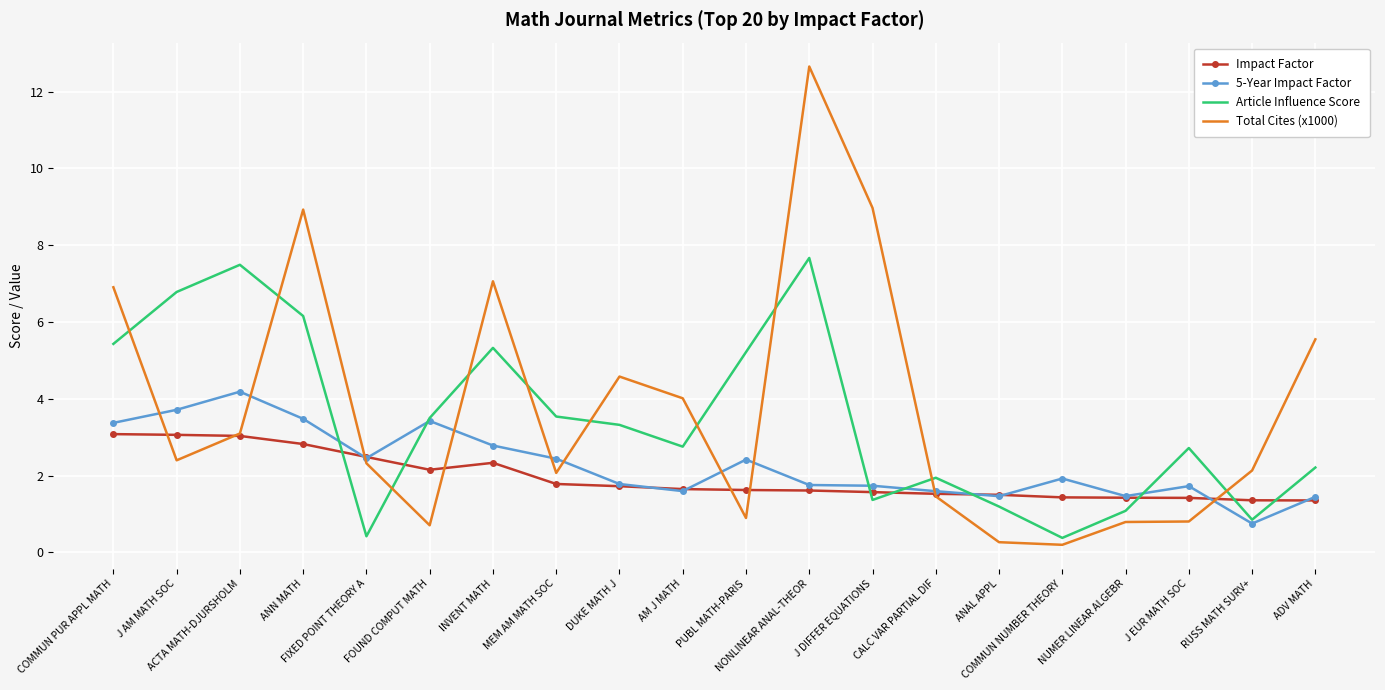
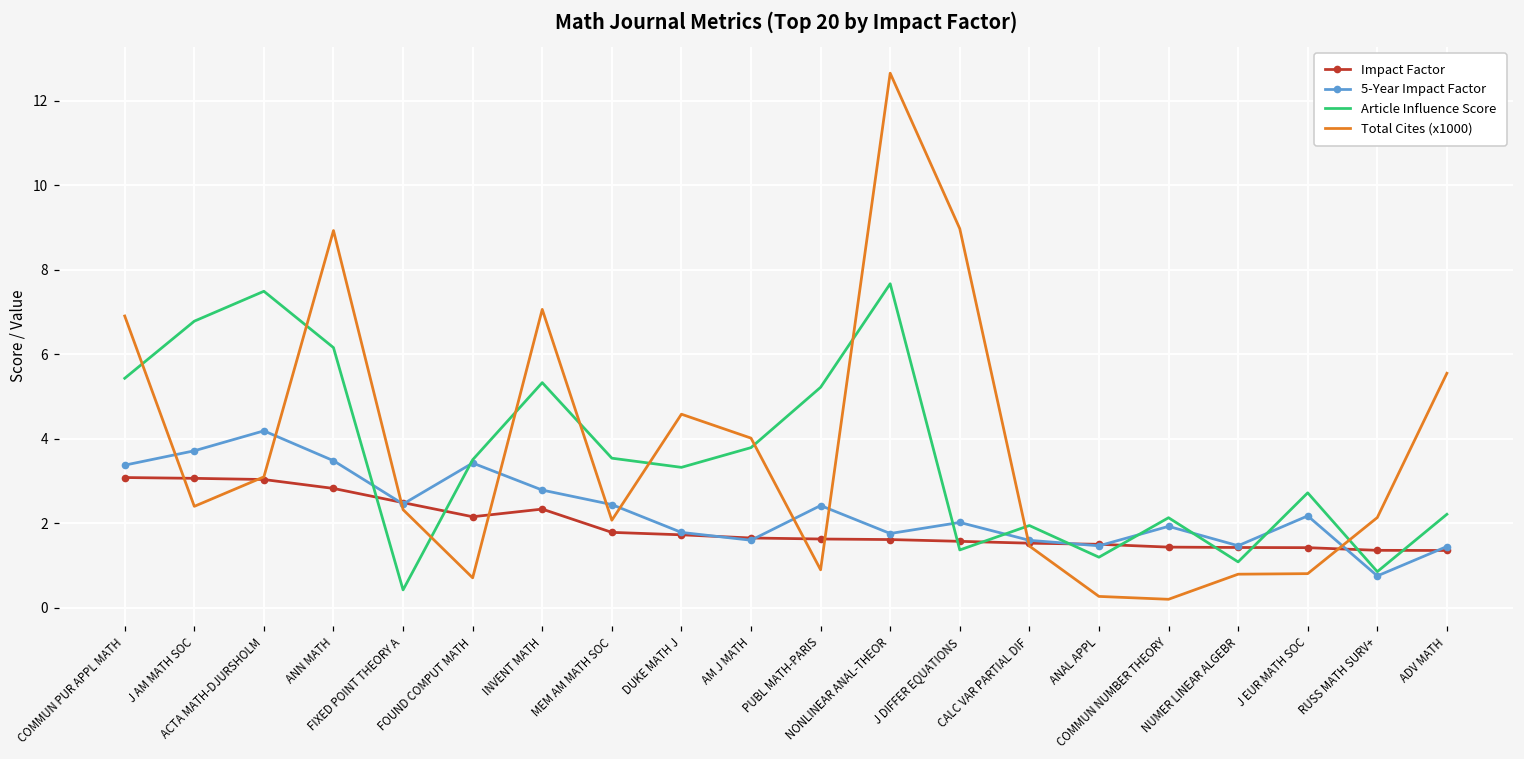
  {
    "Impact Factor": {
      "COMMUN PUR APPL MATH": 3.1,
      "J AM MATH SOC": 3.1,
      "ANN MATH": 2.8,
      "FOUND COMPUT MATH": 2.2,
      "INVENT MATH": 2.3,
      "MEM AM MATH SOC": 1.8,
      "PUBL MATH-PARIS": 1.6,
      "NONLINEAR ANAL-THEOR": 1.6,
      "J DIFFER EQUATIONS": 1.6,
      "CALC VAR PARTIAL DIF": 1.5,
      "COMMUN NUMBER THEORY": 1.4,
      "J EUR MATH SOC": 1.4,
      "RUSS MATH SURV+": 1.4,
      "ADV MATH": 1.4
    },
    "5-Year Impact Factor": {
      "COMMUN PUR APPL MATH": 3.4,
      "J AM MATH SOC": 3.7,
      "ACTA MATH-DJURSHOLM": 4.2,
      "ANN MATH": 3.5,
      "FOUND COMPUT MATH": 3.4,
      "INVENT MATH": 2.8,
      "MEM AM MATH SOC": 2.4,
      "PUBL MATH-PARIS": 2.4,
      "NONLINEAR ANAL-THEOR": 1.8,
-     "J DIFFER EQUATIONS": 1.7,
+     "J DIFFER EQUATIONS": 2.0,
      "CALC VAR PARTIAL DIF": 1.6,
      "COMMUN NUMBER THEORY": 1.9,
-     "J EUR MATH SOC": 1.7,
+     "J EUR MATH SOC": 2.2,
      "RUSS MATH SURV+": 0.8,
      "ADV MATH": 1.4
    },
    "Article Influence Score": {
      "COMMUN PUR APPL MATH": 5.4,
      "J AM MATH SOC": 6.8,
      "ACTA MATH-DJURSHOLM": 7.5,
      "ANN MATH": 6.2,
      "FIXED POINT THEORY A": 0.4,
      "FOUND COMPUT MATH": 3.5,
      "INVENT MATH": 5.3,
      "MEM AM MATH SOC": 3.5,
      "DUKE MATH J": 3.3,
-     "AM J MATH": 2.8,
+     "AM J MATH": 3.8,
      "PUBL MATH-PARIS": 5.2,
      "NONLINEAR ANAL-THEOR": 7.7,
      "J DIFFER EQUATIONS": 1.4,
      "CALC VAR PARTIAL DIF": 1.9,
      "ANAL APPL": 1.2,
-     "COMMUN NUMBER THEORY": 0.4,
+     "COMMUN NUMBER THEORY": 2.1,
      "NUMER LINEAR ALGEBR": 1.1,
      "J EUR MATH SOC": 2.7,
      "RUSS MATH SURV+": 0.9,
      "ADV MATH": 2.2
    },
    "Total Cites (x1000)": {
      "COMMUN PUR APPL MATH": 6.9,
      "J AM MATH SOC": 2.4,
      "ANN MATH": 8.9,
      "FIXED POINT THEORY A": 2.3,
      "FOUND COMPUT MATH": 0.7,
      "INVENT MATH": 7.1,
      "MEM AM MATH SOC": 2.1,
      "DUKE MATH J": 4.6,
      "AM J MATH": 4.0,
      "PUBL MATH-PARIS": 0.9,
      "NONLINEAR ANAL-THEOR": 12.7,
      "J DIFFER EQUATIONS": 9.0,
      "CALC VAR PARTIAL DIF": 1.5,
      "ANAL APPL": 0.3,
      "COMMUN NUMBER THEORY": 0.2,
      "NUMER LINEAR ALGEBR": 0.8,
      "J EUR MATH SOC": 0.8,
      "RUSS MATH SURV+": 2.1,
      "ADV MATH": 5.5
    }
  }
